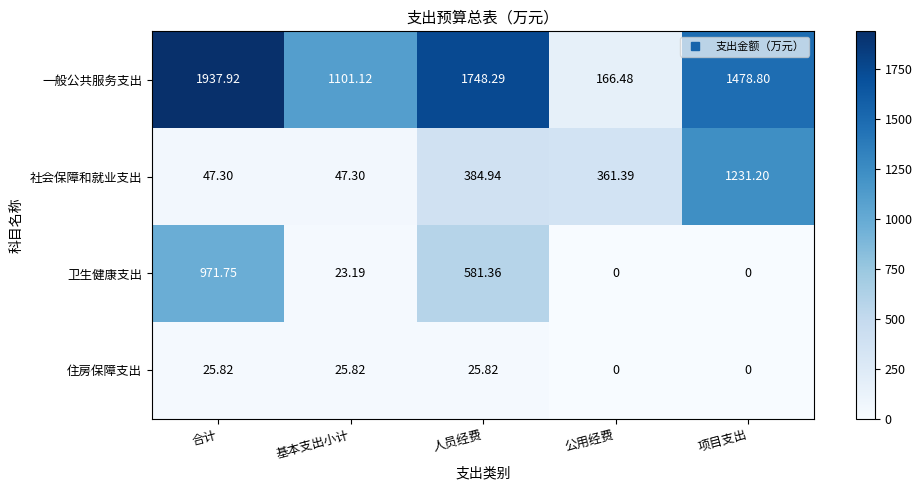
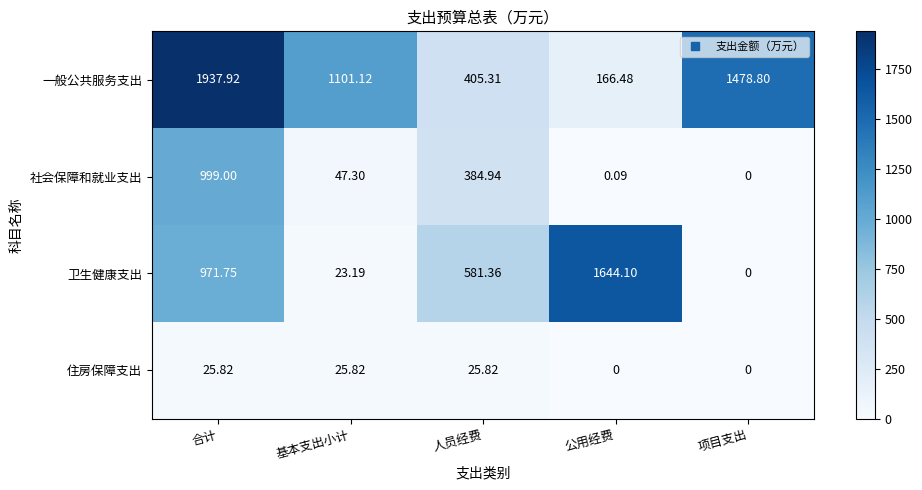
  {
    "一般公共服务支出": {
      "合计": 1937.92,
      "基本支出小计": 1101.12,
-     "人员经费": 1748.29,
+     "人员经费": 405.31,
      "公用经费": 166.48,
      "项目支出": 1478.80
    },
    "社会保障和就业支出": {
-     "合计": 47.30,
+     "合计": 999.00,
      "基本支出小计": 47.30,
      "人员经费": 384.94,
-     "公用经费": 361.39,
-     "项目支出": 1231.20
+     "公用经费": 0.09,
+     "项目支出": 0
    },
    "卫生健康支出": {
      "合计": 971.75,
      "基本支出小计": 23.19,
      "人员经费": 581.36,
-     "公用经费": 0,
+     "公用经费": 1644.10,
      "项目支出": 0
    },
    "住房保障支出": {
      "合计": 25.82,
      "基本支出小计": 25.82,
      "人员经费": 25.82,
      "公用经费": 0,
      "项目支出": 0
    }
  }
